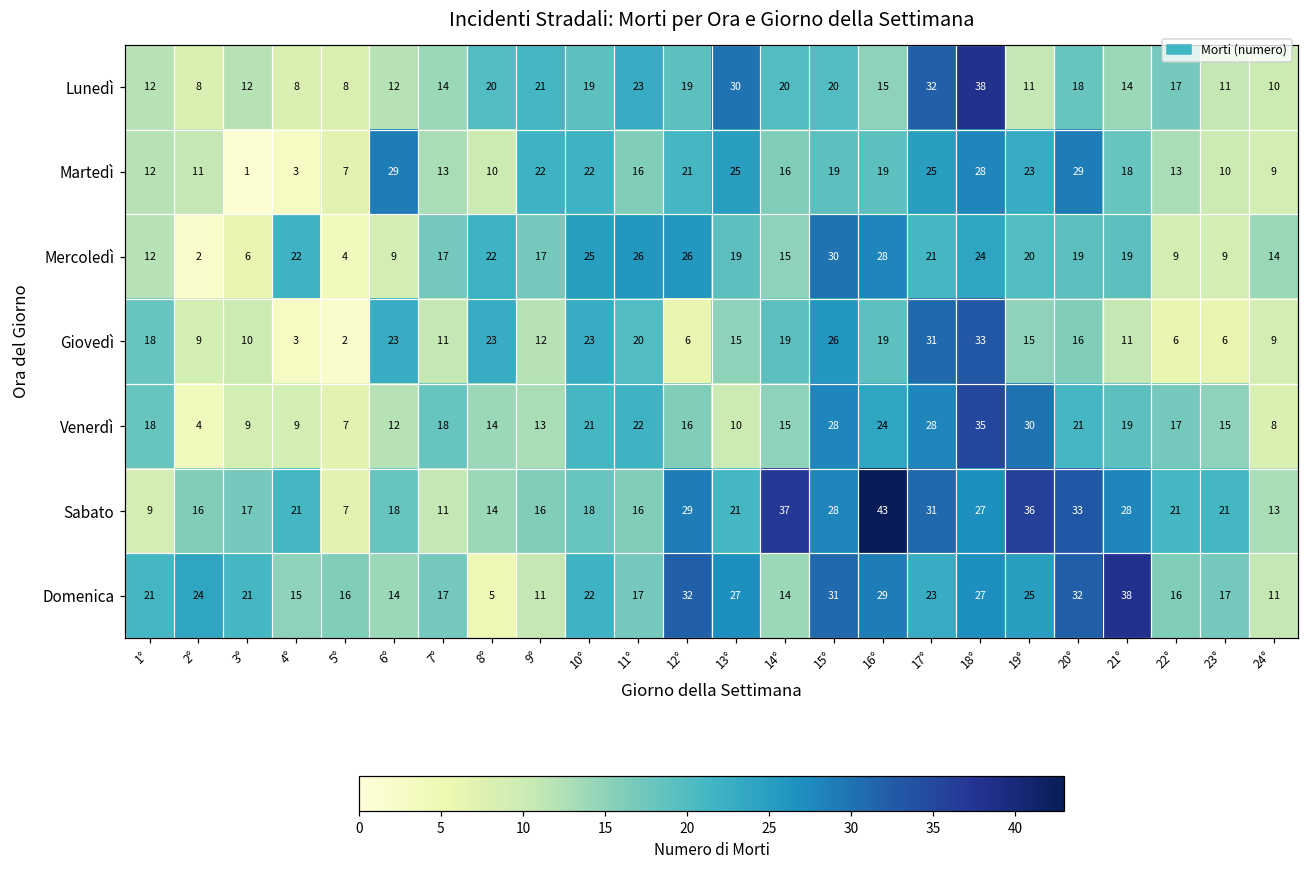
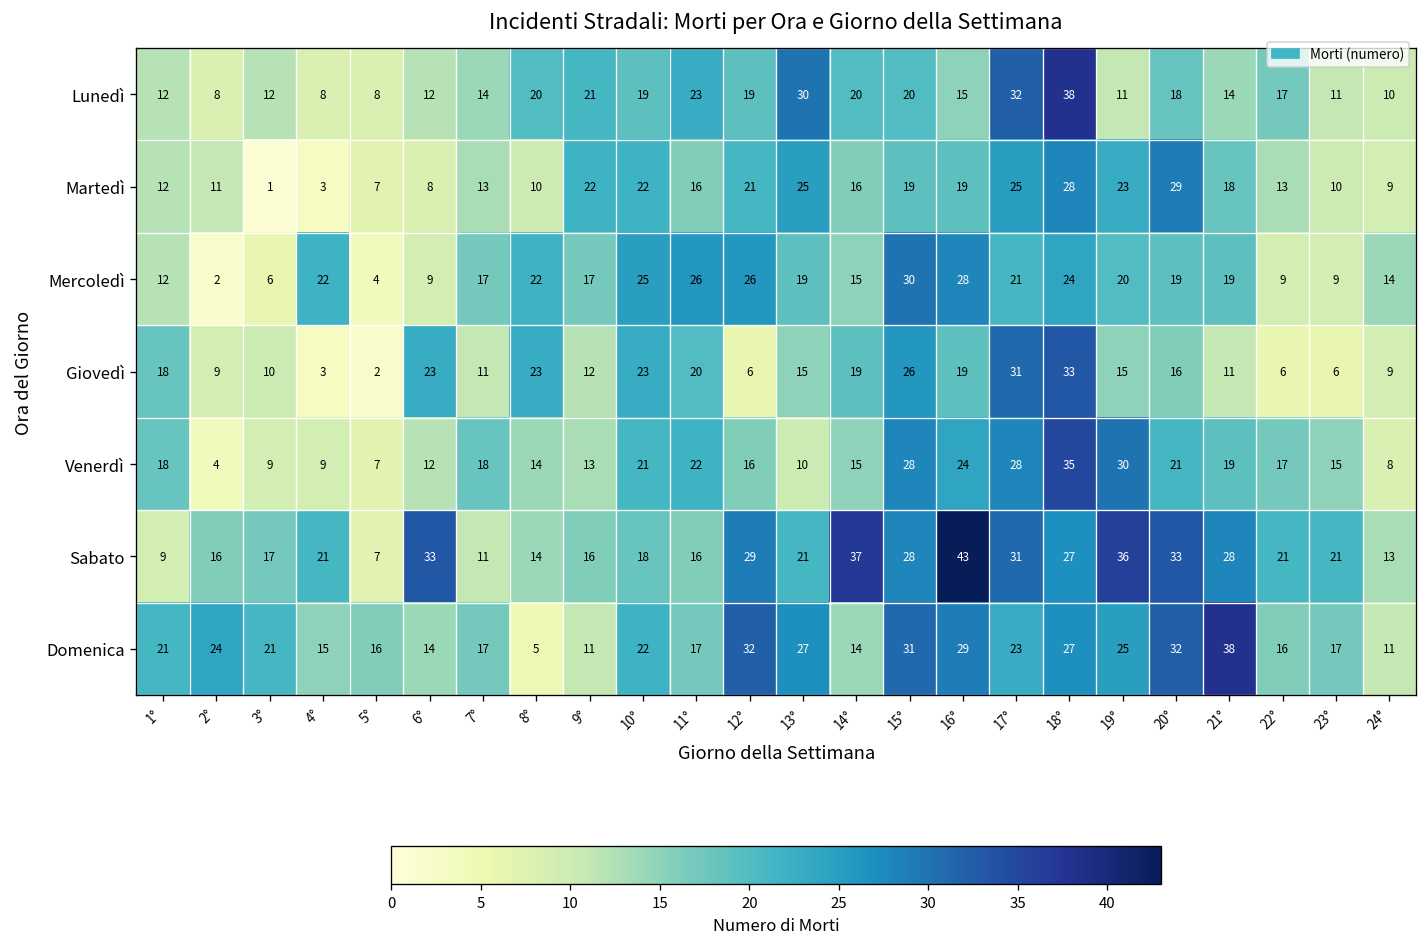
  {
    "Lunedì": {
      "1°": 12,
      "2°": 8,
      "3°": 12,
      "4°": 8,
      "5°": 8,
      "6°": 12,
      "7°": 14,
      "8°": 20,
      "9°": 21,
      "10°": 19,
      "11°": 23,
      "12°": 19,
      "13°": 30,
      "14°": 20,
      "15°": 20,
      "16°": 15,
      "17°": 32,
      "18°": 38,
      "19°": 11,
      "20°": 18,
      "21°": 14,
      "22°": 17,
      "23°": 11,
      "24°": 10
    },
    "Martedì": {
      "1°": 12,
      "2°": 11,
      "3°": 1,
      "4°": 3,
      "5°": 7,
-     "6°": 29,
+     "6°": 8,
      "7°": 13,
      "8°": 10,
      "9°": 22,
      "10°": 22,
      "11°": 16,
      "12°": 21,
      "13°": 25,
      "14°": 16,
      "15°": 19,
      "16°": 19,
      "17°": 25,
      "18°": 28,
      "19°": 23,
      "20°": 29,
      "21°": 18,
      "22°": 13,
      "23°": 10,
      "24°": 9
    },
    "Mercoledì": {
      "1°": 12,
      "2°": 2,
      "3°": 6,
      "4°": 22,
      "5°": 4,
      "6°": 9,
      "7°": 17,
      "8°": 22,
      "9°": 17,
      "10°": 25,
      "11°": 26,
      "12°": 26,
      "13°": 19,
      "14°": 15,
      "15°": 30,
      "16°": 28,
      "17°": 21,
      "18°": 24,
      "19°": 20,
      "20°": 19,
      "21°": 19,
      "22°": 9,
      "23°": 9,
      "24°": 14
    },
    "Giovedì": {
      "1°": 18,
      "2°": 9,
      "3°": 10,
      "4°": 3,
      "5°": 2,
      "6°": 23,
      "7°": 11,
      "8°": 23,
      "9°": 12,
      "10°": 23,
      "11°": 20,
      "12°": 6,
      "13°": 15,
      "14°": 19,
      "15°": 26,
      "16°": 19,
      "17°": 31,
      "18°": 33,
      "19°": 15,
      "20°": 16,
      "21°": 11,
      "22°": 6,
      "23°": 6,
      "24°": 9
    },
    "Venerdì": {
      "1°": 18,
      "2°": 4,
      "3°": 9,
      "4°": 9,
      "5°": 7,
      "6°": 12,
      "7°": 18,
      "8°": 14,
      "9°": 13,
      "10°": 21,
      "11°": 22,
      "12°": 16,
      "13°": 10,
      "14°": 15,
      "15°": 28,
      "16°": 24,
      "17°": 28,
      "18°": 35,
      "19°": 30,
      "20°": 21,
      "21°": 19,
      "22°": 17,
      "23°": 15,
      "24°": 8
    },
    "Sabato": {
      "1°": 9,
      "2°": 16,
      "3°": 17,
      "4°": 21,
      "5°": 7,
-     "6°": 18,
+     "6°": 33,
      "7°": 11,
      "8°": 14,
      "9°": 16,
      "10°": 18,
      "11°": 16,
      "12°": 29,
      "13°": 21,
      "14°": 37,
      "15°": 28,
      "16°": 43,
      "17°": 31,
      "18°": 27,
      "19°": 36,
      "20°": 33,
      "21°": 28,
      "22°": 21,
      "23°": 21,
      "24°": 13
    },
    "Domenica": {
      "1°": 21,
      "2°": 24,
      "3°": 21,
      "4°": 15,
      "5°": 16,
      "6°": 14,
      "7°": 17,
      "8°": 5,
      "9°": 11,
      "10°": 22,
      "11°": 17,
      "12°": 32,
      "13°": 27,
      "14°": 14,
      "15°": 31,
      "16°": 29,
      "17°": 23,
      "18°": 27,
      "19°": 25,
      "20°": 32,
      "21°": 38,
      "22°": 16,
      "23°": 17,
      "24°": 11
    }
  }
